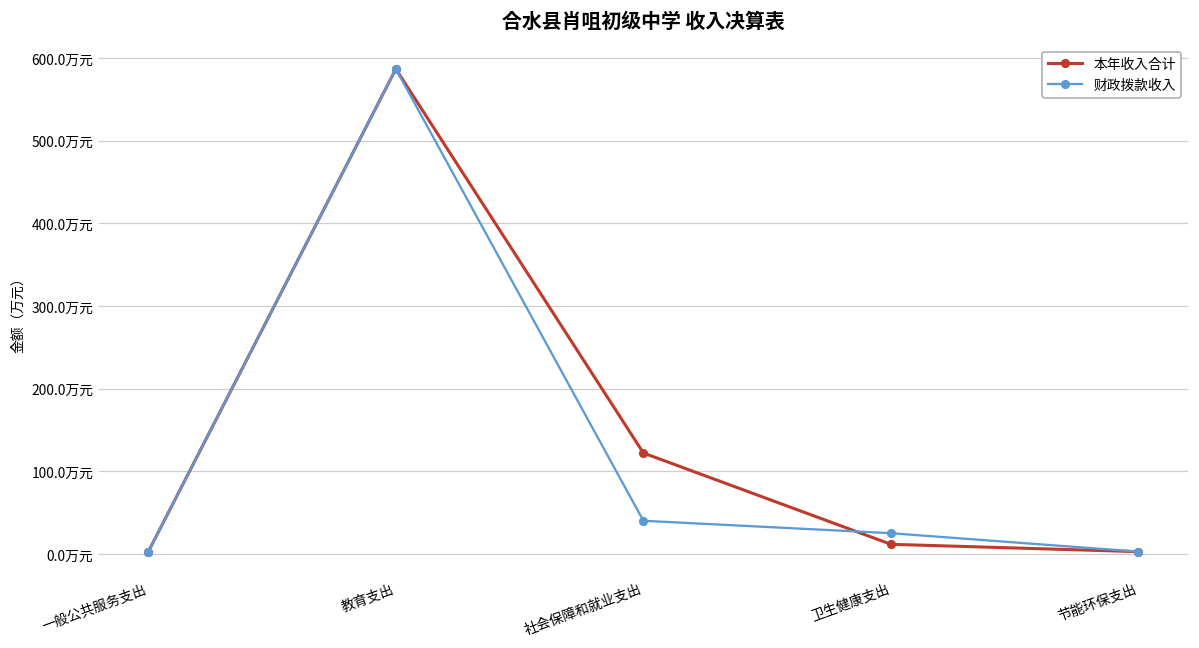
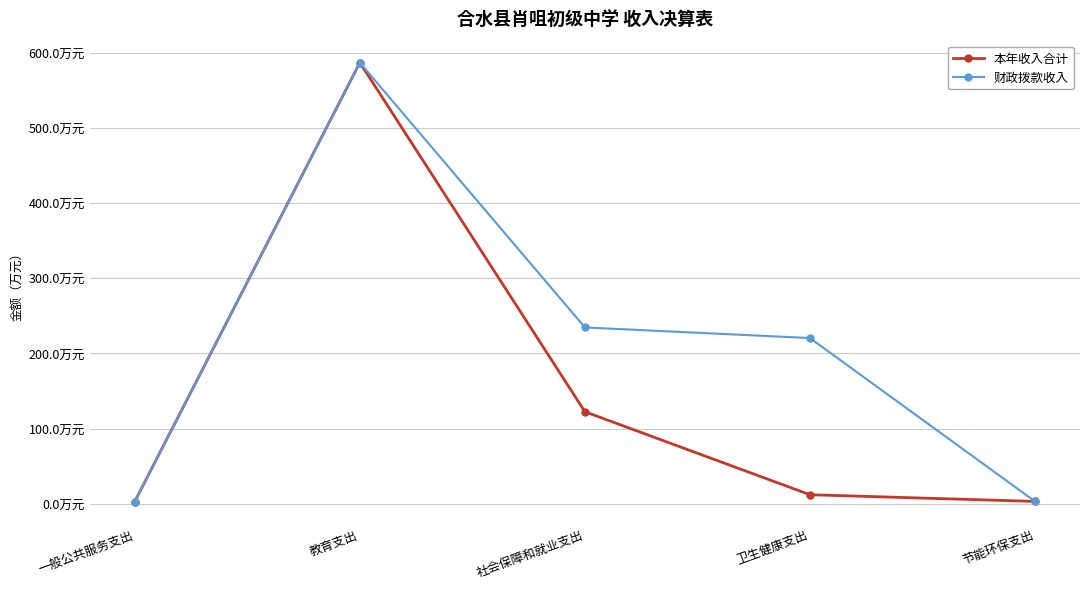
  {
    "本年收入合计": {
      "社会保障和就业支出": "120万元",
      "卫生健康支出": "10万元"
    },
    "财政拨款收入": {
-     "社会保障和就业支出": "40万元",
-     "卫生健康支出": "30万元"
+     "社会保障和就业支出": "230万元",
+     "卫生健康支出": "220万元"
    }
  }
